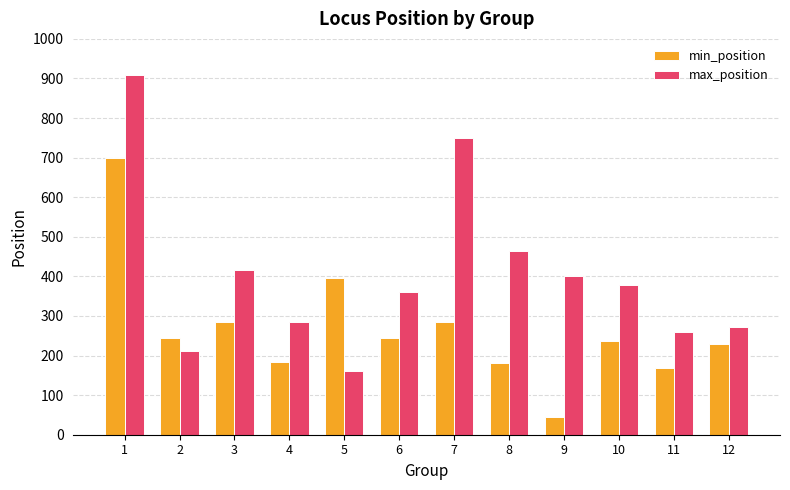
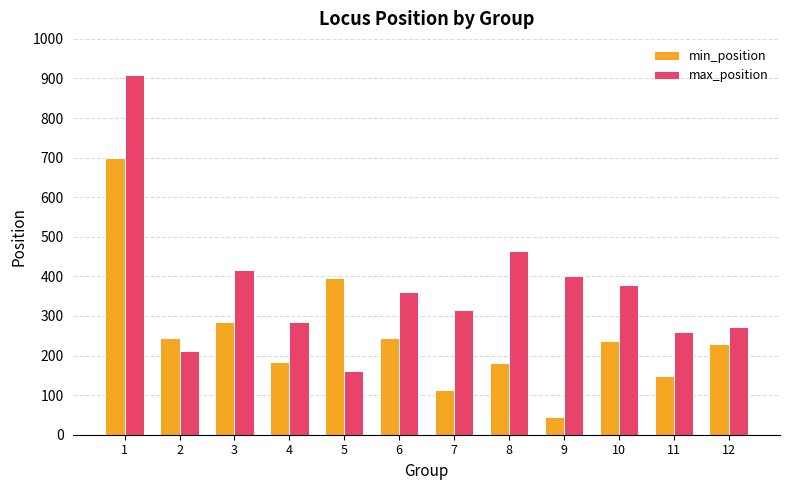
  {
    "min_position": {
      "1": 700,
      "2": 250,
      "3": 290,
      "4": 180,
      "5": 400,
      "6": 250,
-     "7": 290,
+     "7": 110,
      "8": 180,
      "9": 50,
      "10": 240,
-     "11": 170,
+     "11": 150,
      "12": 230
    },
    "max_position": {
      "1": 910,
      "2": 210,
      "3": 420,
      "4": 280,
      "5": 160,
      "6": 360,
-     "7": 750,
+     "7": 320,
      "8": 460,
      "9": 400,
      "10": 380,
      "11": 260,
      "12": 270
    }
  }
